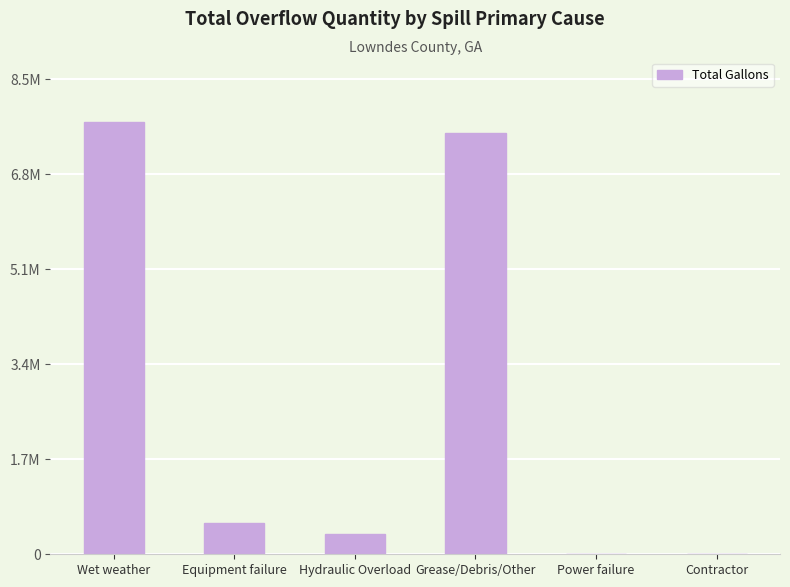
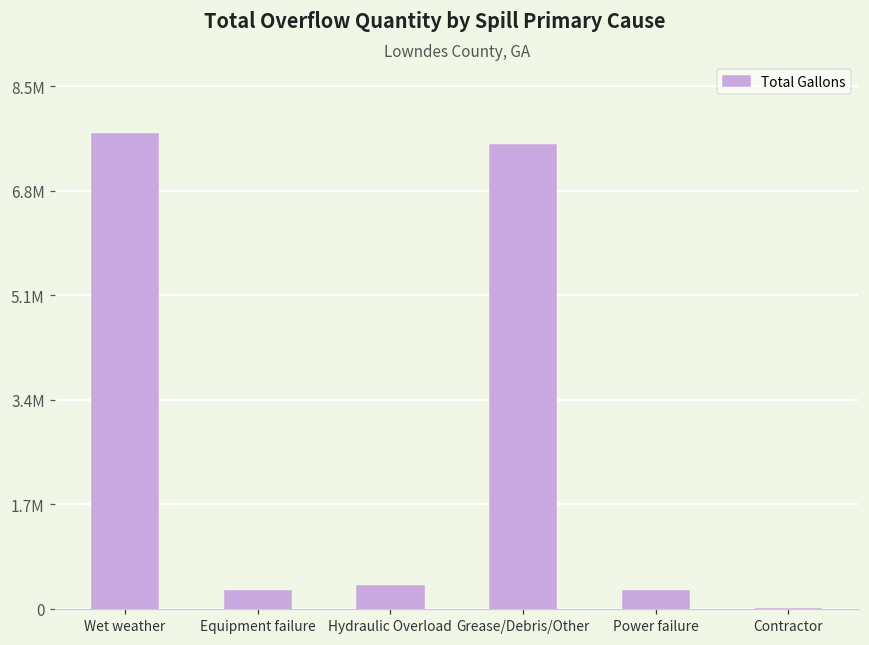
  {
    "Wet weather": 7700000,
-   "Equipment failure": 600000,
+   "Equipment failure": 300000,
    "Hydraulic Overload": 400000,
    "Grease/Debris/Other": 7600000,
-   "Power failure": 0
+   "Power failure": 300000
  }
